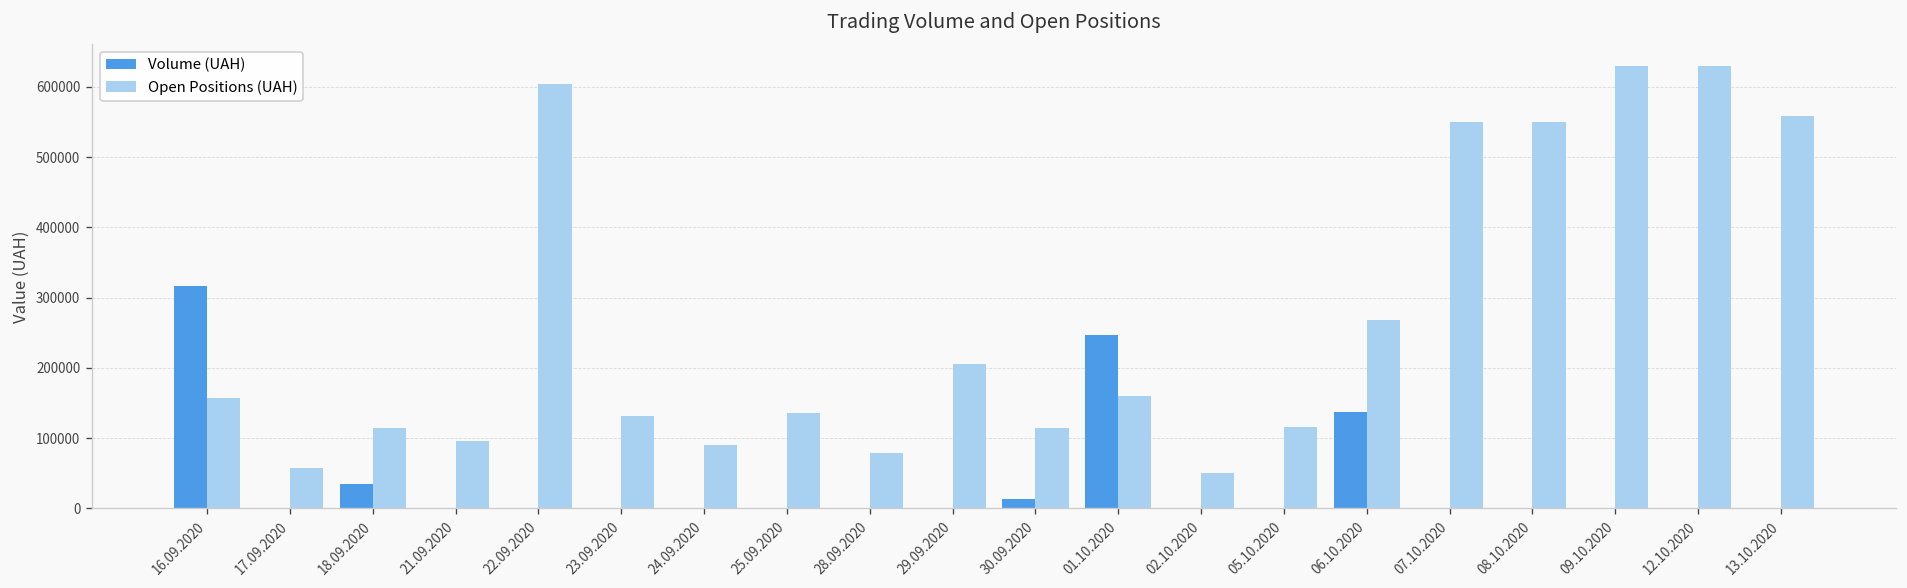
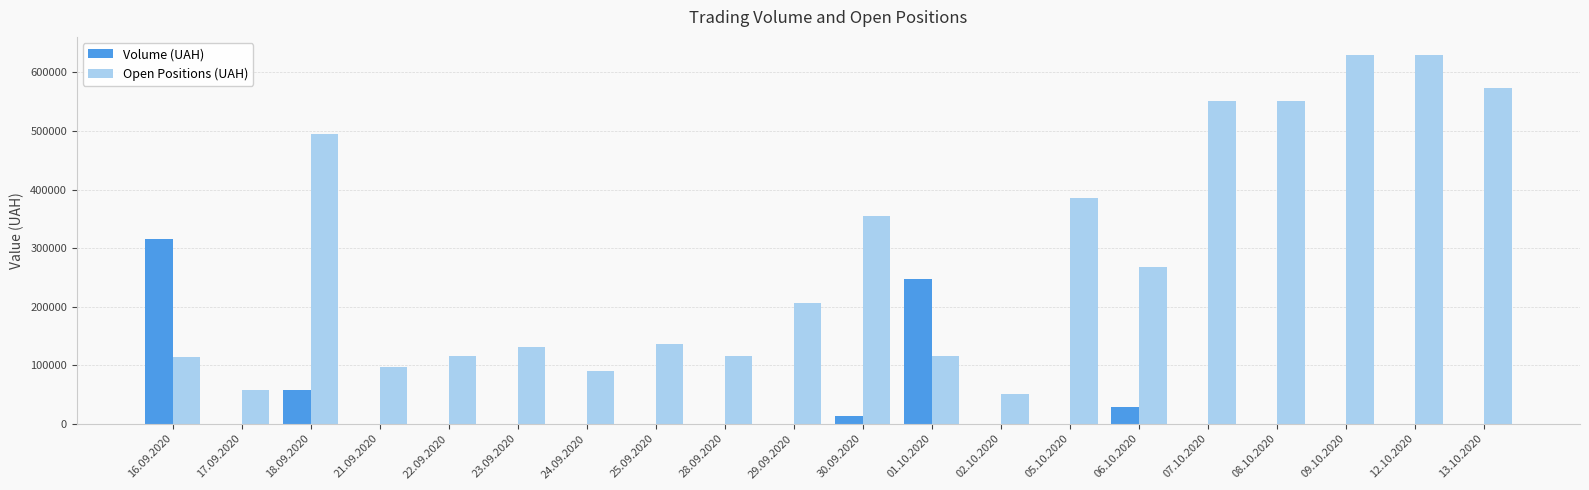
  {
    "Volume (UAH)": {
      "16.09.2020": 320000,
      "17.09.2020": 0,
-     "18.09.2020": 40000,
+     "18.09.2020": 60000,
      "21.09.2020": 0,
      "22.09.2020": 0,
      "23.09.2020": 0,
      "24.09.2020": 0,
      "25.09.2020": 0,
      "28.09.2020": 0,
      "29.09.2020": 0,
      "30.09.2020": 10000,
      "01.10.2020": 250000,
      "02.10.2020": 0,
      "05.10.2020": 0,
-     "06.10.2020": 140000,
+     "06.10.2020": 30000,
      "07.10.2020": 0,
      "08.10.2020": 0,
      "09.10.2020": 0,
      "12.10.2020": 0,
      "13.10.2020": 0
    },
    "Open Positions (UAH)": {
-     "16.09.2020": 160000,
+     "16.09.2020": 110000,
      "17.09.2020": 60000,
-     "18.09.2020": 110000,
+     "18.09.2020": 490000,
      "21.09.2020": 100000,
-     "22.09.2020": 600000,
+     "22.09.2020": 110000,
      "23.09.2020": 130000,
      "24.09.2020": 90000,
      "25.09.2020": 140000,
-     "28.09.2020": 80000,
+     "28.09.2020": 120000,
      "29.09.2020": 210000,
-     "30.09.2020": 120000,
-     "01.10.2020": 160000,
+     "30.09.2020": 350000,
+     "01.10.2020": 120000,
      "02.10.2020": 50000,
-     "05.10.2020": 120000,
+     "05.10.2020": 380000,
      "06.10.2020": 270000,
      "07.10.2020": 550000,
      "08.10.2020": 550000,
      "09.10.2020": 630000,
      "12.10.2020": 630000,
-     "13.10.2020": 560000
+     "13.10.2020": 570000
    }
  }
